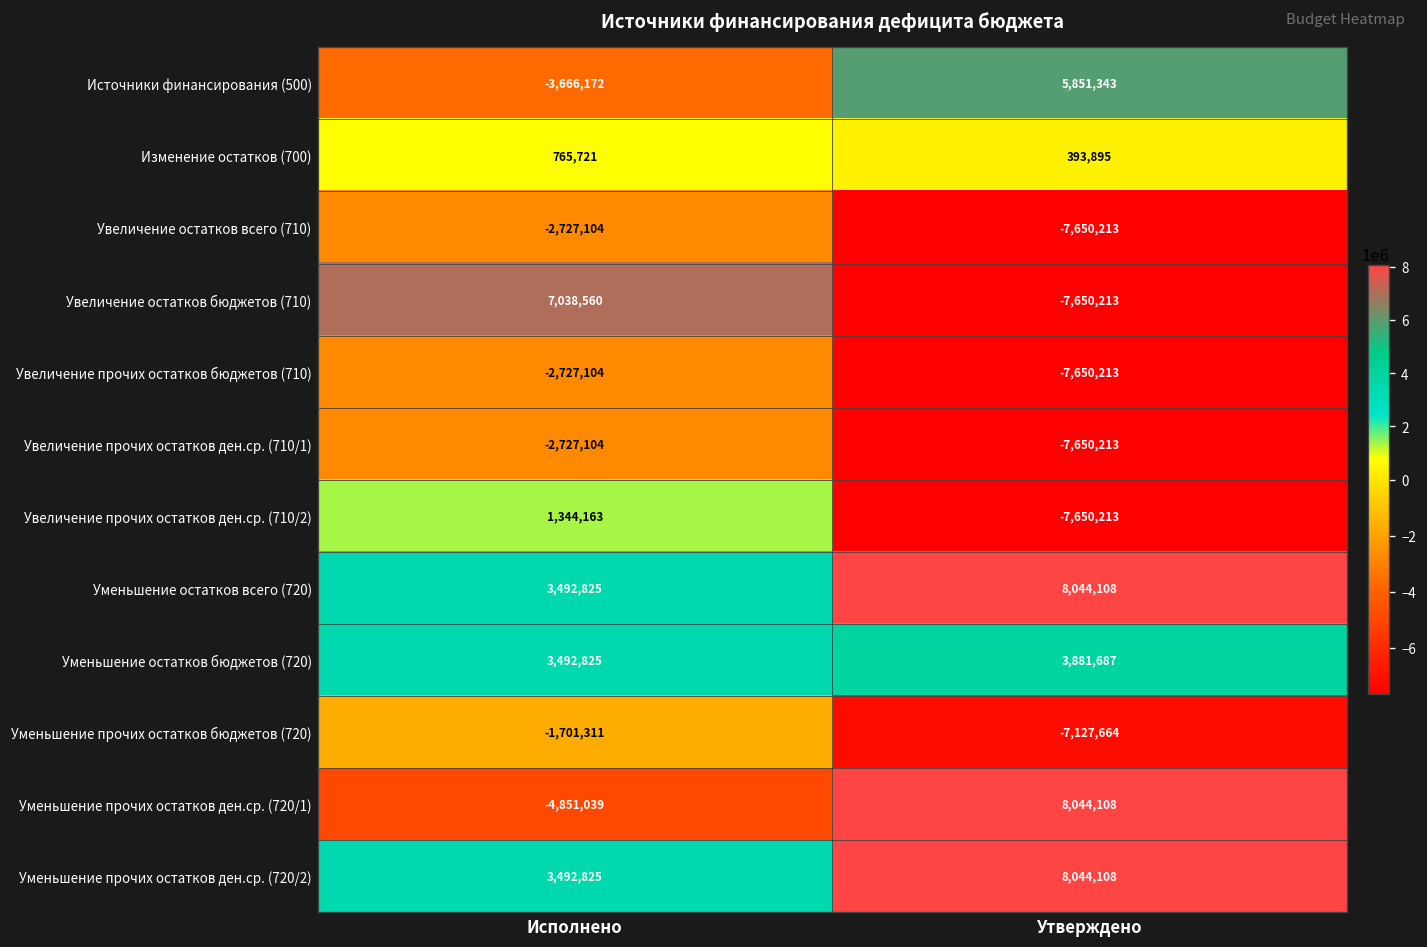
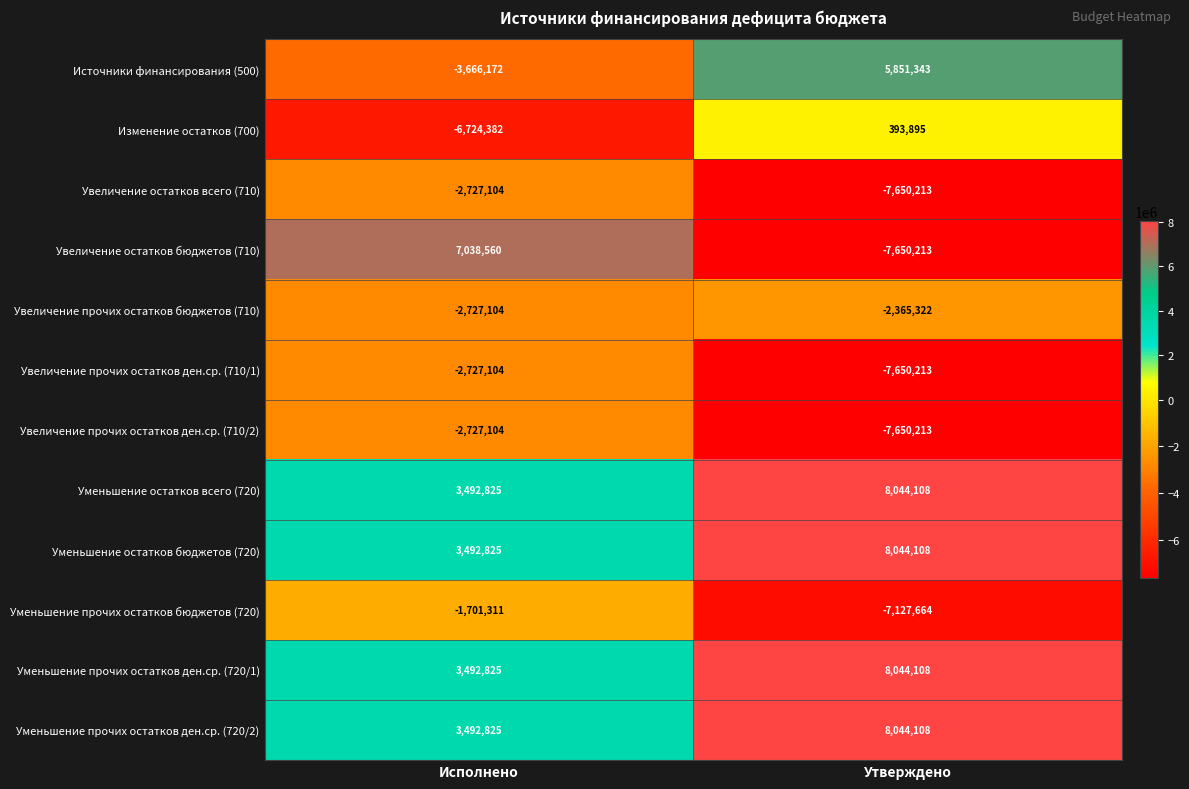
  {
    "Источники финансирования (500)": {
      "Исполнено": "-3,666,172",
      "Утверждено": "5,851,343"
    },
    "Изменение остатков (700)": {
-     "Исполнено": "765,721",
+     "Исполнено": "-6,724,382",
      "Утверждено": "393,895"
    },
    "Увеличение остатков всего (710)": {
      "Исполнено": "-2,727,104",
      "Утверждено": "-7,650,213"
    },
    "Увеличение остатков бюджетов (710)": {
      "Исполнено": "7,038,560",
      "Утверждено": "-7,650,213"
    },
    "Увеличение прочих остатков бюджетов (710)": {
      "Исполнено": "-2,727,104",
-     "Утверждено": "-7,650,213"
+     "Утверждено": "-2,365,322"
    },
    "Увеличение прочих остатков ден.ср. (710/1)": {
      "Исполнено": "-2,727,104",
      "Утверждено": "-7,650,213"
    },
    "Увеличение прочих остатков ден.ср. (710/2)": {
-     "Исполнено": "1,344,163",
+     "Исполнено": "-2,727,104",
      "Утверждено": "-7,650,213"
    },
    "Уменьшение остатков всего (720)": {
      "Исполнено": "3,492,825",
      "Утверждено": "8,044,108"
    },
    "Уменьшение остатков бюджетов (720)": {
      "Исполнено": "3,492,825",
-     "Утверждено": "3,881,687"
+     "Утверждено": "8,044,108"
    },
    "Уменьшение прочих остатков бюджетов (720)": {
      "Исполнено": "-1,701,311",
      "Утверждено": "-7,127,664"
    },
    "Уменьшение прочих остатков ден.ср. (720/1)": {
-     "Исполнено": "-4,851,039",
+     "Исполнено": "3,492,825",
      "Утверждено": "8,044,108"
    },
    "Уменьшение прочих остатков ден.ср. (720/2)": {
      "Исполнено": "3,492,825",
      "Утверждено": "8,044,108"
    }
  }
